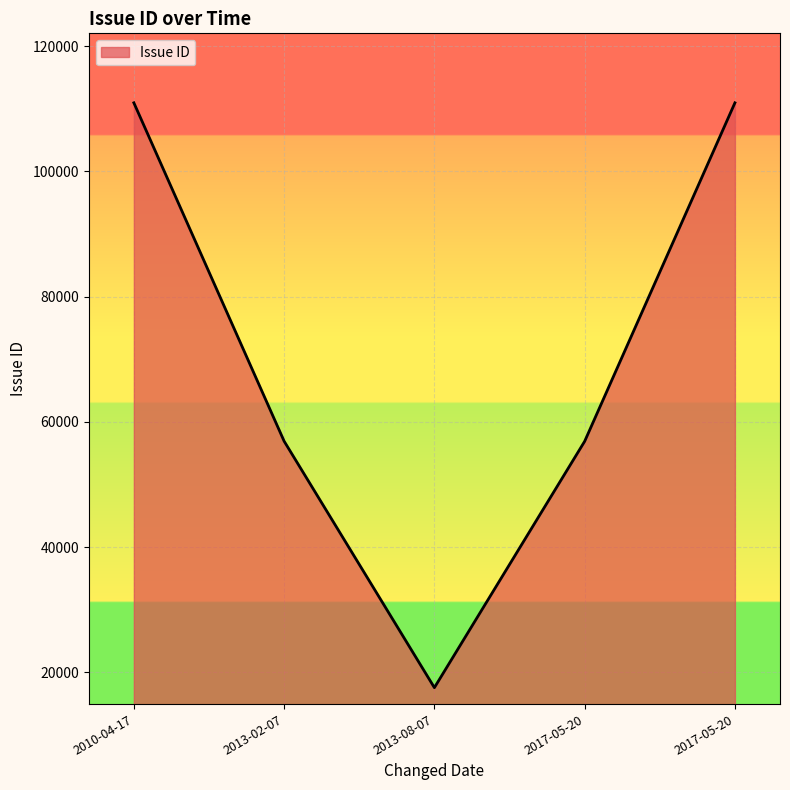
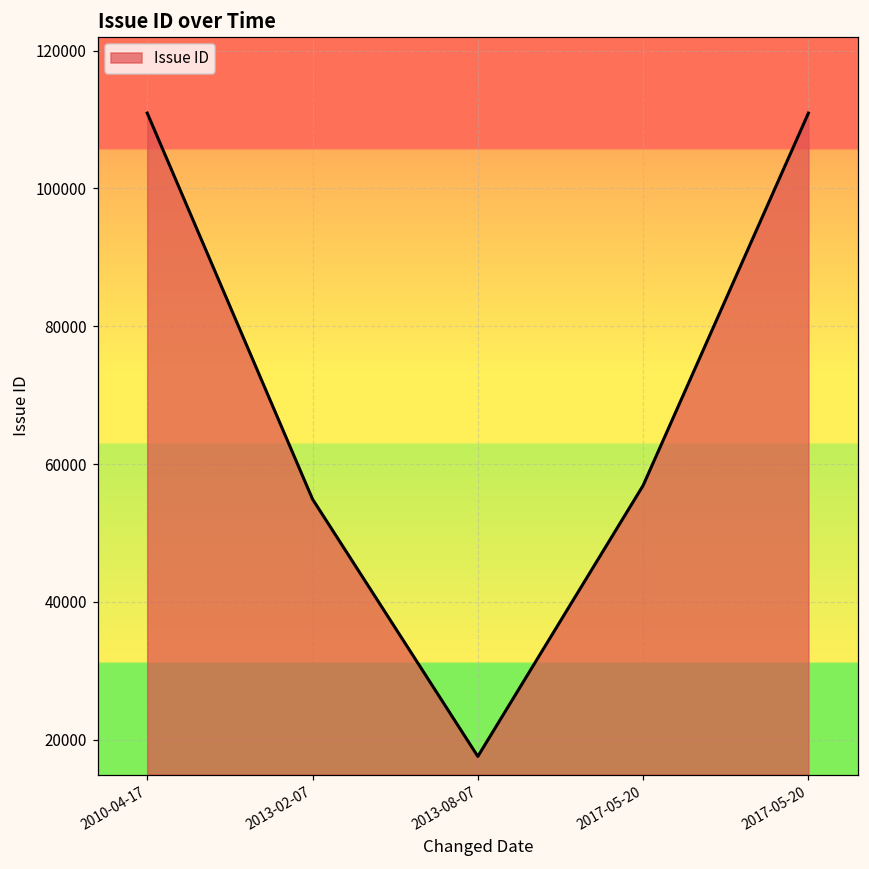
  {
    "2010-04-17": 111000,
-   "2013-02-07": 57000,
+   "2013-02-07": 55000,
    "2013-08-07": 18000
  }
